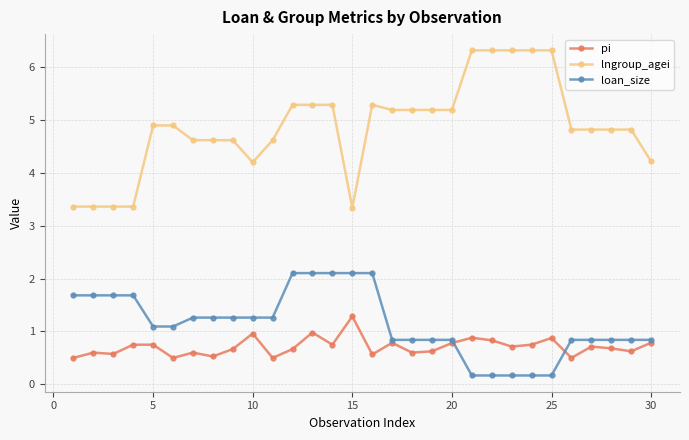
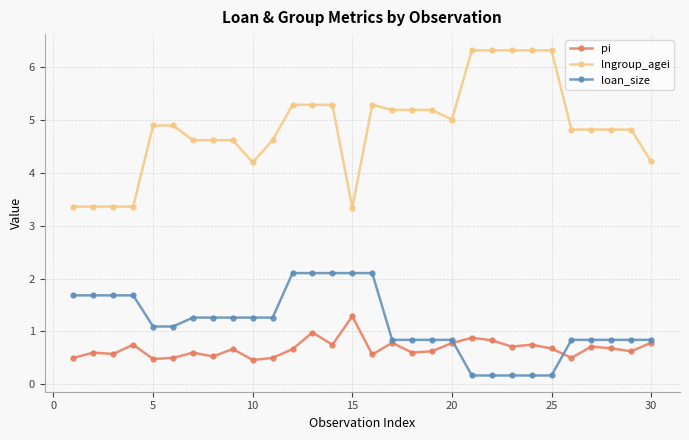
  {
    "pi": {
-     "5": 0.8,
-     "10": 1.0,
+     "5": 0.5,
+     "10": 0.5,
      "15": 1.3,
      "20": 0.8,
-     "25": 0.9,
+     "25": 0.7,
      "30": 0.8
    },
    "lngroup_agei": {
      "5": 4.9,
      "10": 4.2,
      "15": 3.3,
-     "20": 5.2,
+     "20": 5.0,
      "25": 6.3,
      "30": 4.2
    },
    "loan_size": {
      "5": 1.1,
      "10": 1.3,
      "15": 2.1,
      "20": 0.8,
      "25": 0.2,
      "30": 0.8
    }
  }
